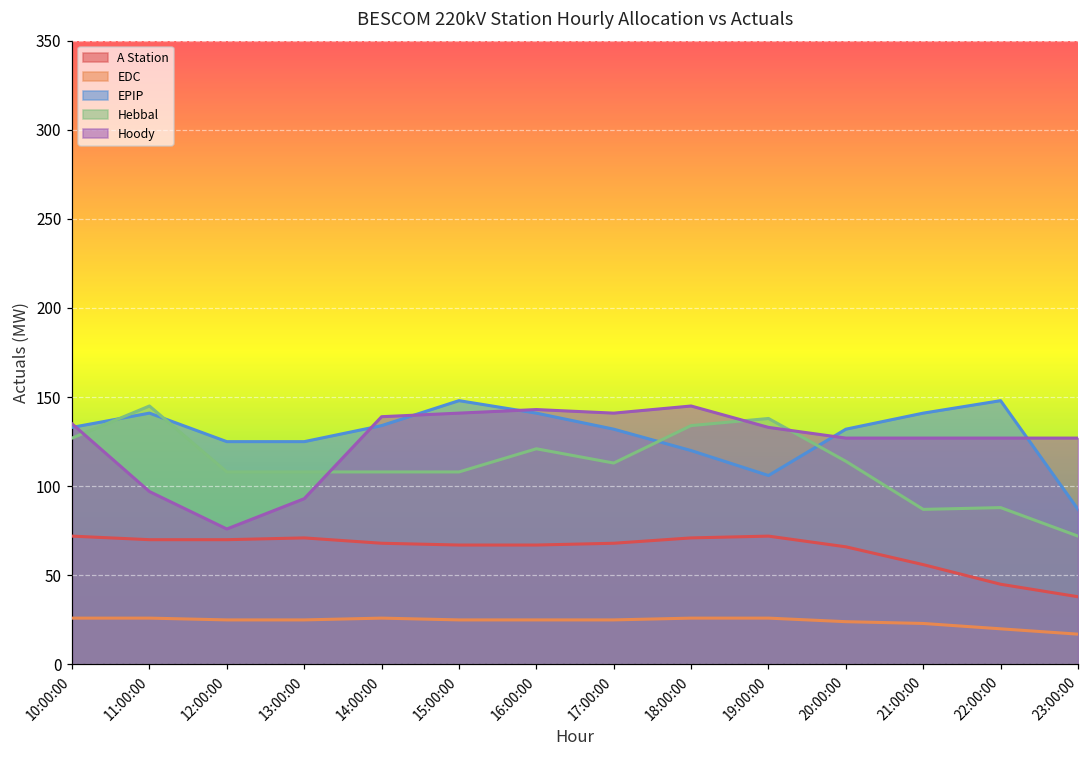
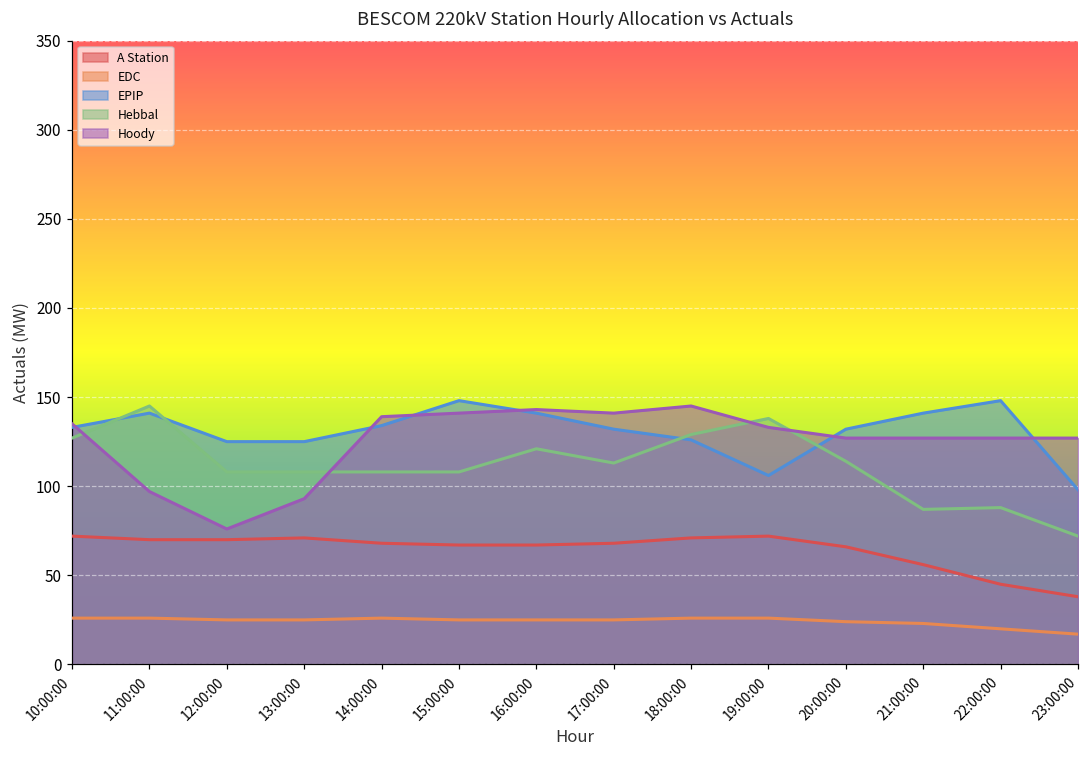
  {
    "EPIP": {
      "10:00:00": 133,
      "11:00:00": 141,
      "12:00:00": 125,
      "13:00:00": 125,
      "14:00:00": 134,
      "15:00:00": 148,
      "16:00:00": 141,
      "17:00:00": 132,
-     "18:00:00": 120,
+     "18:00:00": 126,
      "19:00:00": 106,
      "20:00:00": 132,
      "21:00:00": 141,
      "22:00:00": 148,
-     "23:00:00": 87
+     "23:00:00": 98
    },
    "Hebbal": {
      "10:00:00": 127,
      "11:00:00": 145,
      "12:00:00": 108,
      "13:00:00": 108,
      "14:00:00": 108,
      "15:00:00": 108,
      "16:00:00": 121,
      "17:00:00": 113,
-     "18:00:00": 134,
+     "18:00:00": 129,
      "19:00:00": 138,
      "20:00:00": 114,
      "21:00:00": 87,
      "22:00:00": 88,
      "23:00:00": 72
    },
    "Hoody": {
      "10:00:00": 135,
      "11:00:00": 97,
      "12:00:00": 76,
      "13:00:00": 93,
      "14:00:00": 139,
      "15:00:00": 141,
      "16:00:00": 143,
      "17:00:00": 141,
      "18:00:00": 145,
      "19:00:00": 133,
      "20:00:00": 127,
      "21:00:00": 127,
      "22:00:00": 127,
      "23:00:00": 127
    }
  }
